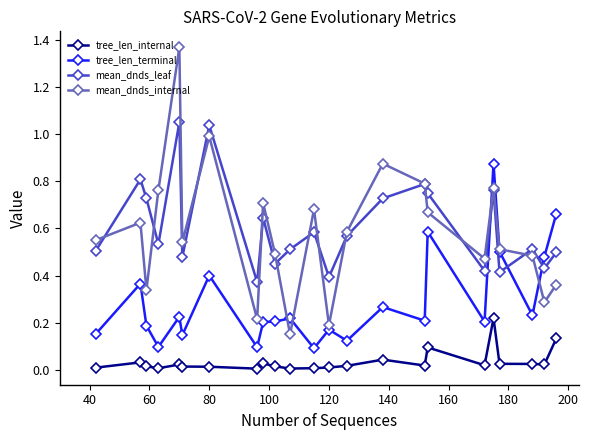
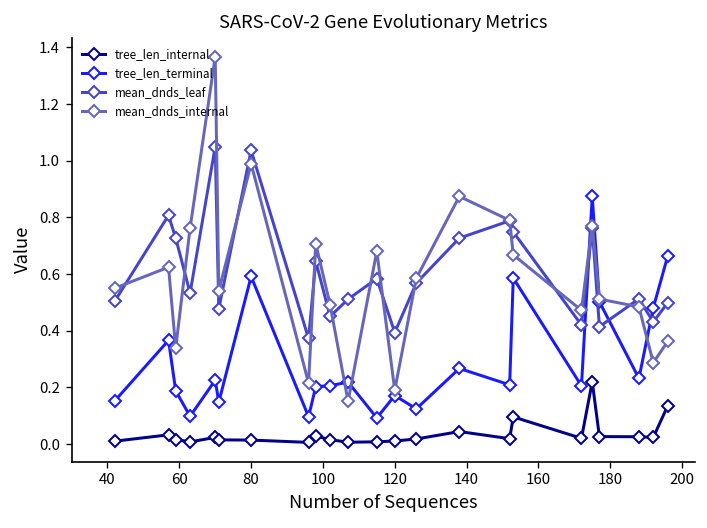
  {
    "tree_len_internal": {
      "80": 0.01,
      "120": 0.01
    },
    "tree_len_terminal": {
-     "80": 0.40,
+     "80": 0.59,
      "120": 0.17
    }
  }
